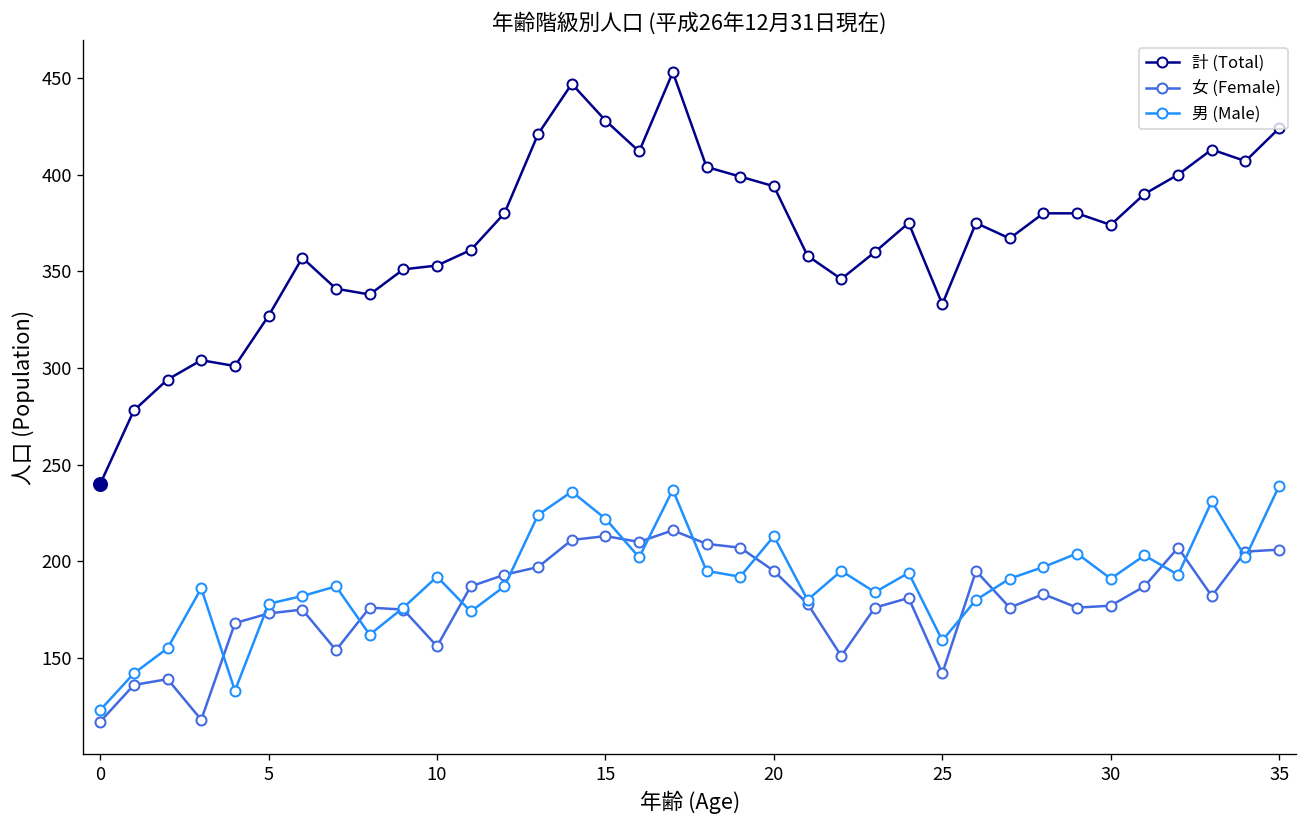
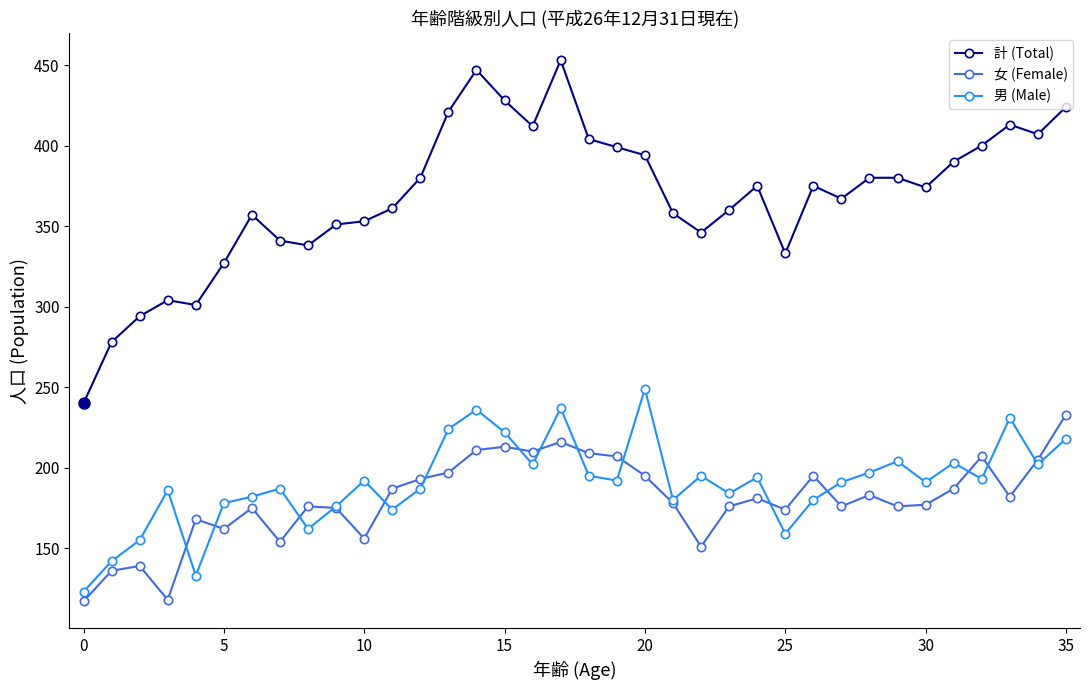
  {
    "女 (Female)": {
      "0": 117,
-     "5": 173,
+     "5": 162,
      "10": 156,
      "15": 213,
      "20": 195,
-     "25": 142,
+     "25": 174,
      "30": 177,
-     "35": 206
+     "35": 233
    },
    "男 (Male)": {
      "0": 123,
      "5": 178,
      "10": 192,
      "15": 222,
-     "20": 213,
+     "20": 249,
      "25": 159,
      "30": 191,
-     "35": 239
+     "35": 218
    }
  }
